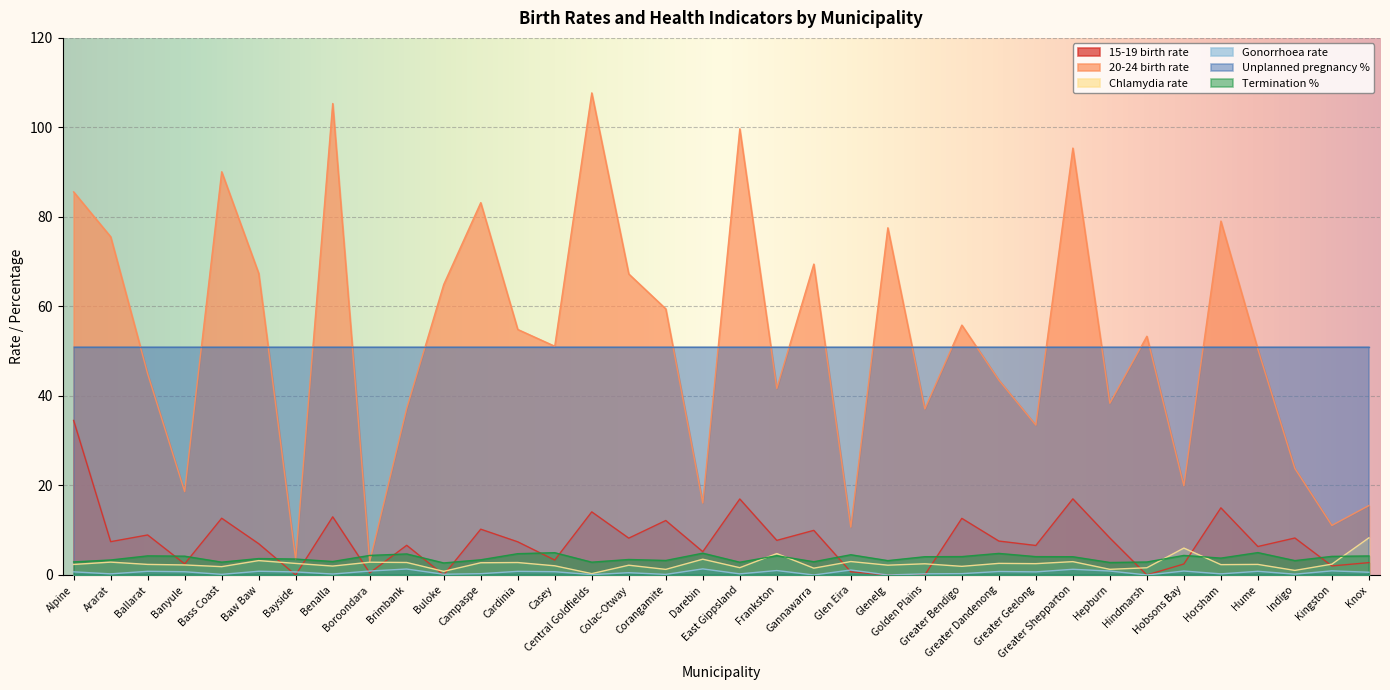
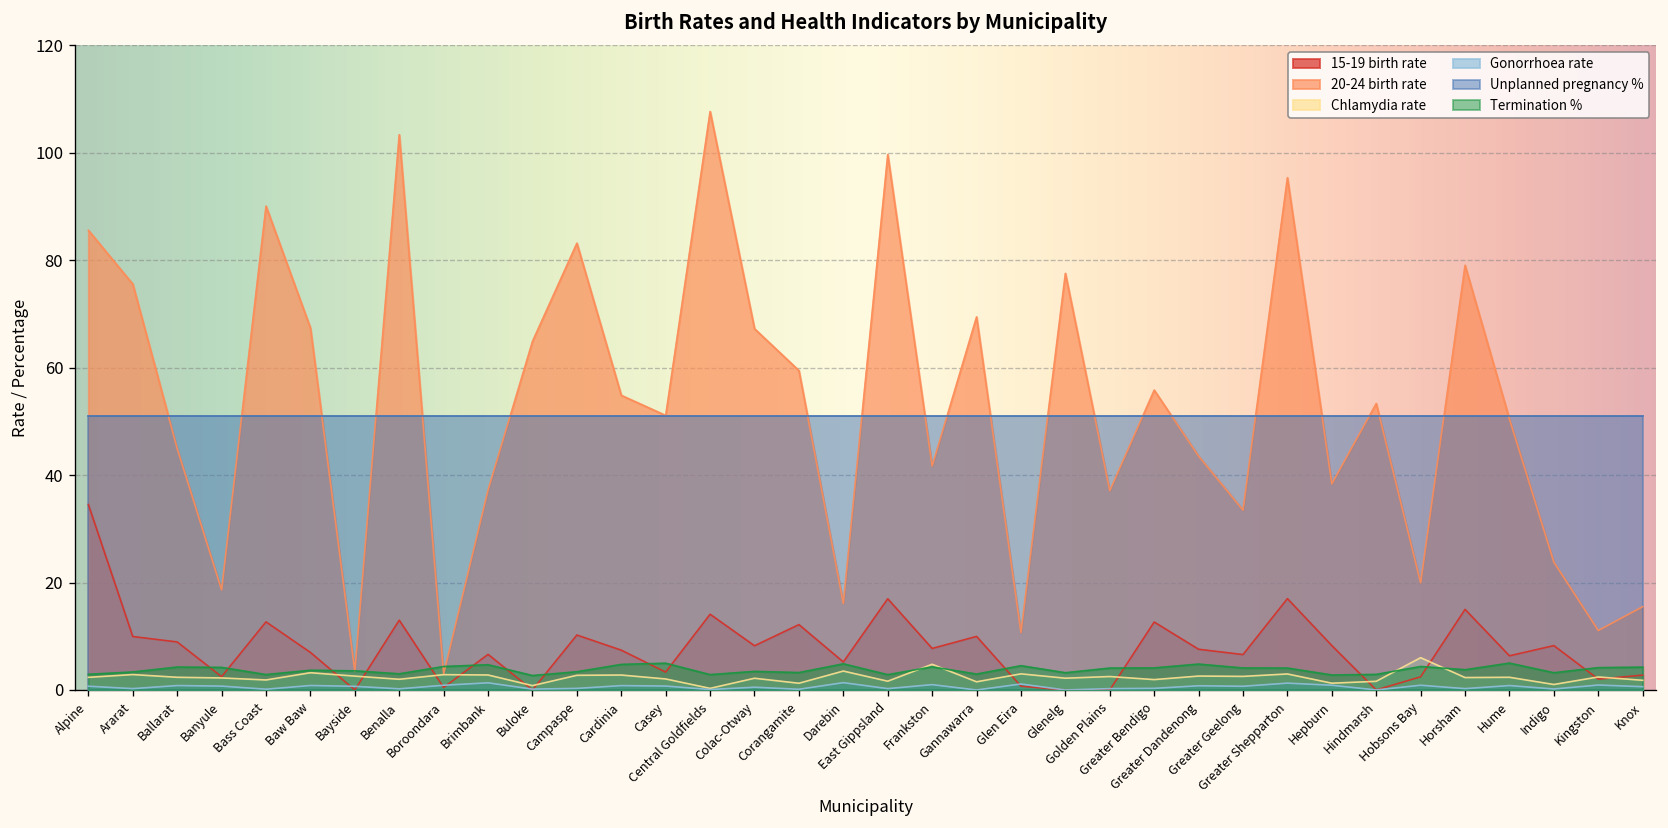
  {
    "15-19 birth rate": {
      "Alpine": 35,
-     "Ararat": 7,
+     "Ararat": 10,
      "Ballarat": 9,
      "Bass Coast": 13,
      "Baw Baw": 7,
      "Bayside": 0,
      "Benalla": 13,
      "Brimbank": 7,
      "Campaspe": 10,
      "Cardinia": 7,
      "Casey": 3,
      "Central Goldfields": 14,
      "Colac-Otway": 8,
      "Corangamite": 12,
      "East Gippsland": 17,
      "Frankston": 8,
      "Gannawarra": 10,
      "Greater Bendigo": 13,
      "Greater Dandenong": 8,
      "Greater Geelong": 7,
      "Greater Shepparton": 17,
      "Hepburn": 8,
      "Hobsons Bay": 2,
      "Horsham": 15,
      "Hume": 6,
      "Indigo": 8,
      "Knox": 3
    },
    "20-24 birth rate": {
      "Alpine": 86,
      "Ararat": 76,
      "Ballarat": 45,
      "Banyule": 19,
      "Bass Coast": 90,
      "Baw Baw": 67,
-     "Benalla": 105,
+     "Benalla": 103,
      "Brimbank": 37,
      "Buloke": 65,
      "Campaspe": 83,
      "Cardinia": 55,
      "Central Goldfields": 108,
      "Colac-Otway": 67,
      "Corangamite": 59,
      "Darebin": 16,
      "East Gippsland": 100,
      "Frankston": 42,
      "Gannawarra": 69,
      "Glen Eira": 11,
      "Glenelg": 78,
      "Golden Plains": 37,
      "Greater Bendigo": 56,
      "Greater Dandenong": 44,
      "Greater Geelong": 33,
      "Greater Shepparton": 95,
      "Hepburn": 38,
      "Hindmarsh": 53,
      "Hobsons Bay": 20,
      "Horsham": 79,
      "Hume": 50,
      "Indigo": 24,
      "Kingston": 11,
      "Knox": 16
    },
    "Chlamydia rate": {
      "Alpine": 2,
      "Ballarat": 2,
      "Bass Coast": 2,
      "Bayside": 3,
      "Benalla": 2,
      "Brimbank": 3,
      "Buloke": 1,
      "Campaspe": 3,
      "Cardinia": 3,
      "Casey": 2,
      "Colac-Otway": 2,
      "Corangamite": 1,
      "Darebin": 4,
      "East Gippsland": 2,
      "Gannawarra": 2,
      "Glen Eira": 3,
      "Glenelg": 2,
      "Golden Plains": 3,
      "Greater Bendigo": 2,
      "Greater Dandenong": 3,
      "Greater Geelong": 3,
      "Greater Shepparton": 3,
      "Hindmarsh": 2,
      "Hobsons Bay": 6,
      "Horsham": 2,
      "Hume": 2,
      "Indigo": 1,
-     "Knox": 8
+     "Knox": 2
    },
    "Termination %": {
      "Alpine": 3,
      "Ballarat": 4,
      "Banyule": 4,
      "Bass Coast": 3,
      "Benalla": 3,
      "Boroondara": 4,
      "Brimbank": 5,
      "Buloke": 3,
      "Campaspe": 3,
      "Cardinia": 5,
      "Casey": 5,
      "Central Goldfields": 3,
      "Colac-Otway": 3,
      "Corangamite": 3,
      "East Gippsland": 3,
      "Gannawarra": 3,
      "Glen Eira": 5,
      "Glenelg": 3,
      "Golden Plains": 4,
      "Greater Bendigo": 4,
      "Greater Dandenong": 5,
      "Greater Geelong": 4,
      "Greater Shepparton": 4,
      "Hepburn": 3,
      "Hindmarsh": 3,
      "Hobsons Bay": 4,
      "Horsham": 4,
      "Hume": 5,
      "Indigo": 3,
      "Kingston": 4,
      "Knox": 4
    }
  }
